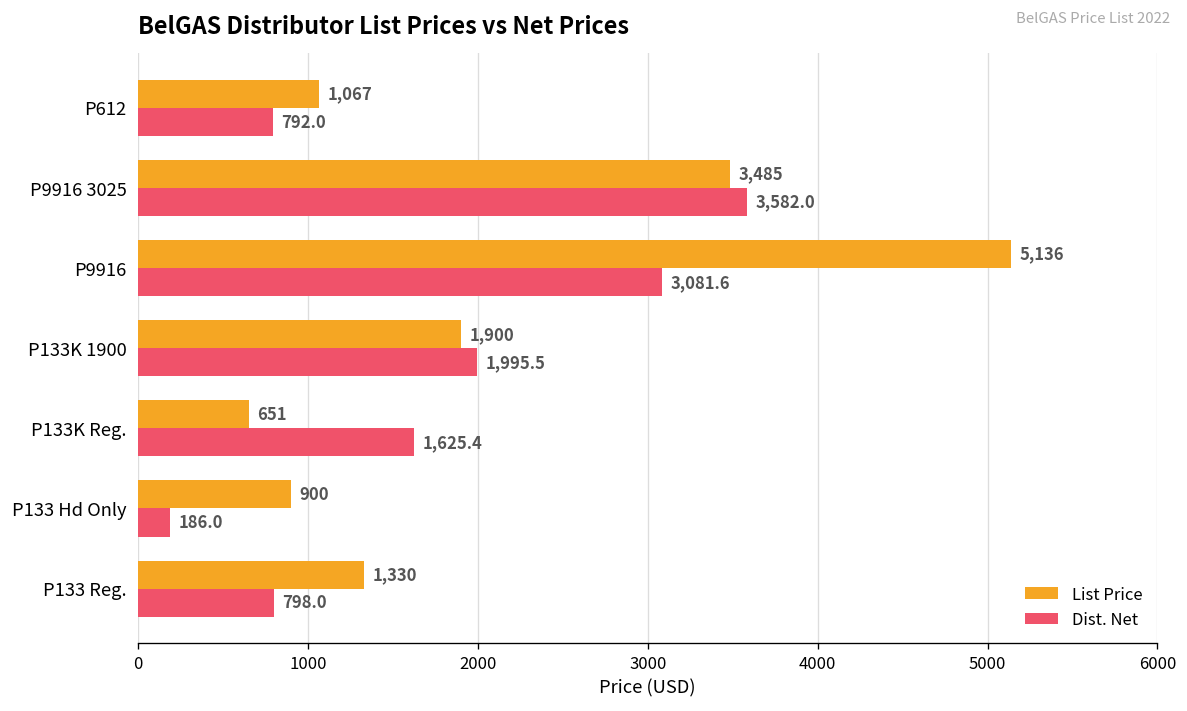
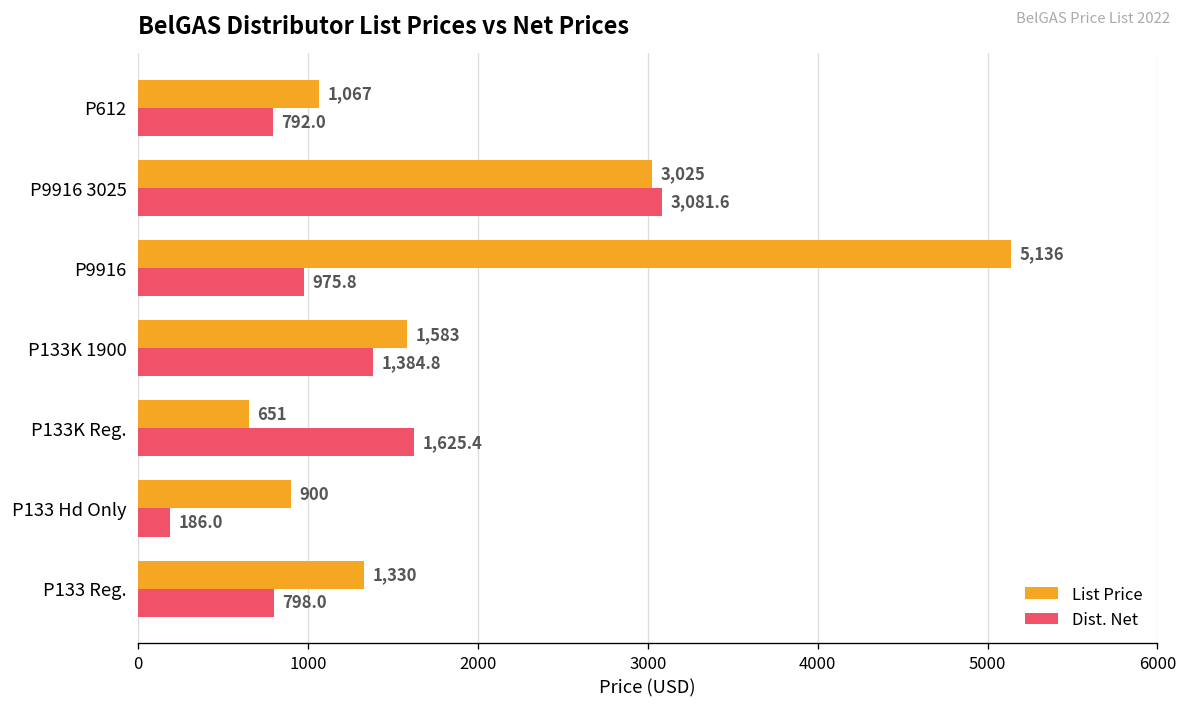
  {
    "List Price": {
      "P612": "1,067",
-     "P9916 3025": "3,485",
+     "P9916 3025": "3,025",
      "P9916": "5,136",
-     "P133K 1900": "1,900",
+     "P133K 1900": "1,583",
      "P133K Reg.": "651",
      "P133 Hd Only": "900",
      "P133 Reg.": "1,330"
    },
    "Dist. Net": {
      "P612": "792.0",
-     "P9916 3025": "3,582.0",
-     "P9916": "3,081.6",
-     "P133K 1900": "1,995.5",
+     "P9916 3025": "3,081.6",
+     "P9916": "975.8",
+     "P133K 1900": "1,384.8",
      "P133K Reg.": "1,625.4",
      "P133 Hd Only": "186.0",
      "P133 Reg.": "798.0"
    }
  }
